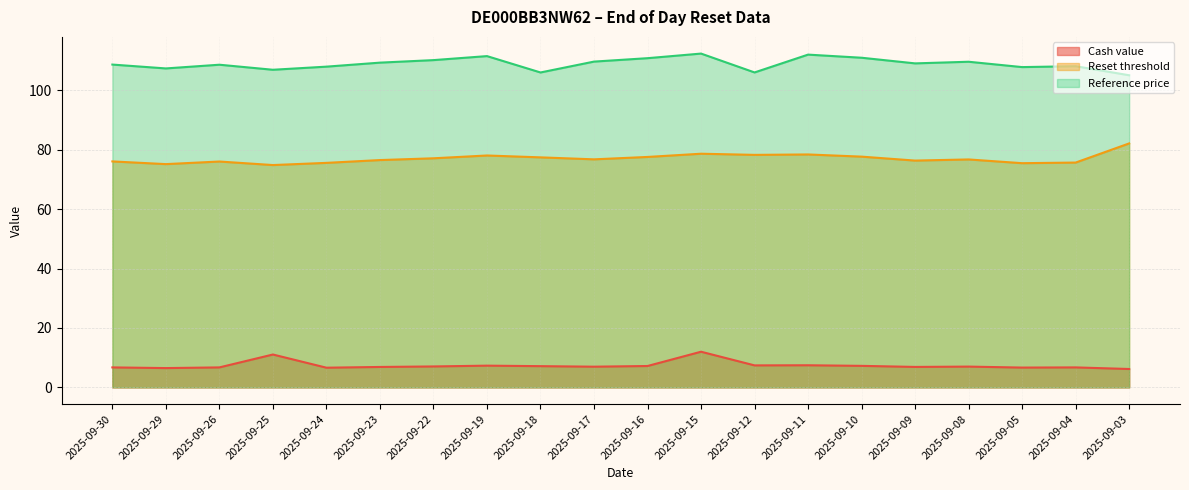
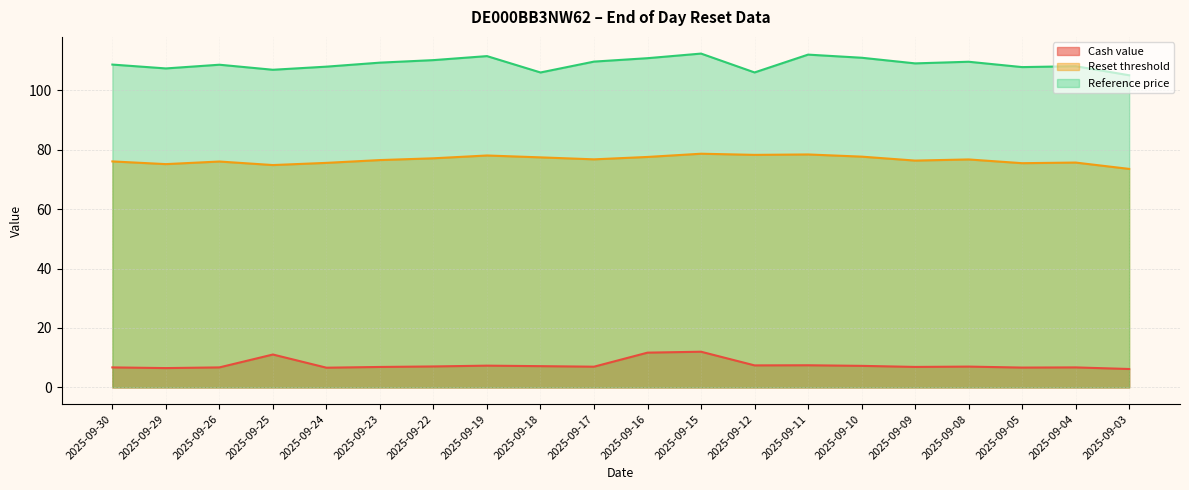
  {
    "Cash value": {
      "2025-09-30": 7,
      "2025-09-29": 7,
      "2025-09-26": 7,
      "2025-09-25": 11,
      "2025-09-24": 7,
      "2025-09-23": 7,
      "2025-09-22": 7,
      "2025-09-19": 7,
      "2025-09-18": 7,
      "2025-09-17": 7,
-     "2025-09-16": 7,
+     "2025-09-16": 12,
      "2025-09-15": 12,
      "2025-09-12": 7,
      "2025-09-11": 7,
      "2025-09-10": 7,
      "2025-09-09": 7,
      "2025-09-08": 7,
      "2025-09-05": 7,
      "2025-09-04": 7,
      "2025-09-03": 6
    },
    "Reset threshold": {
      "2025-09-30": 76,
      "2025-09-29": 75,
      "2025-09-26": 76,
      "2025-09-25": 75,
      "2025-09-24": 76,
      "2025-09-23": 77,
      "2025-09-22": 77,
      "2025-09-19": 78,
      "2025-09-18": 77,
      "2025-09-17": 77,
      "2025-09-16": 78,
      "2025-09-15": 79,
      "2025-09-12": 78,
      "2025-09-11": 78,
      "2025-09-10": 78,
      "2025-09-09": 76,
      "2025-09-08": 77,
      "2025-09-05": 75,
      "2025-09-04": 76,
-     "2025-09-03": 82
+     "2025-09-03": 74
    },
    "Reference price": {
      "2025-09-30": 109,
      "2025-09-29": 107,
      "2025-09-26": 109,
      "2025-09-25": 107,
      "2025-09-24": 108,
      "2025-09-23": 109,
      "2025-09-22": 110,
      "2025-09-19": 112,
      "2025-09-18": 106,
      "2025-09-17": 110,
      "2025-09-16": 111,
      "2025-09-15": 112,
      "2025-09-12": 106,
      "2025-09-11": 112,
      "2025-09-10": 111,
      "2025-09-09": 109,
      "2025-09-08": 110,
      "2025-09-05": 108
    }
  }
